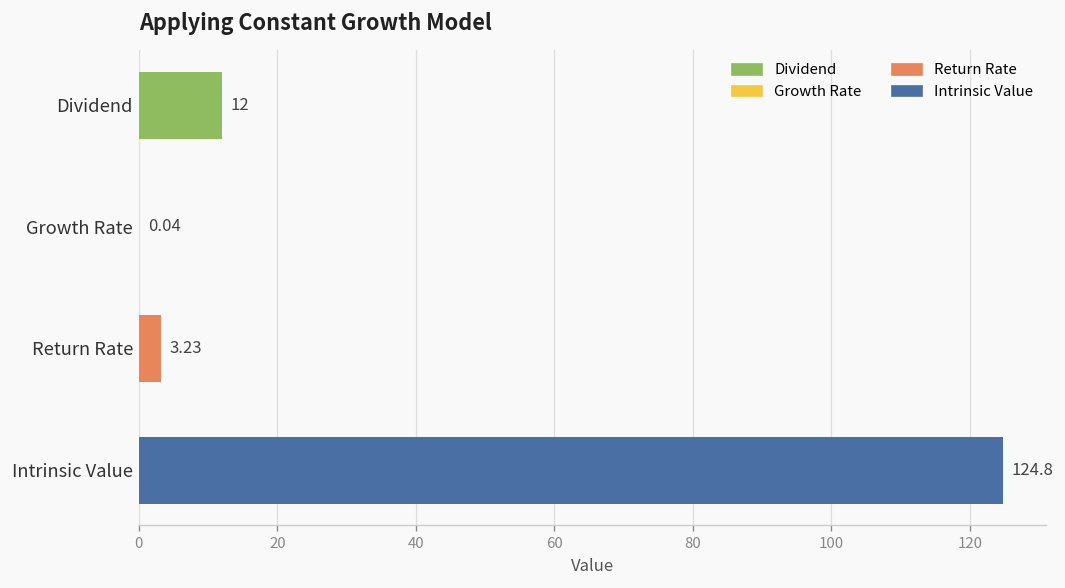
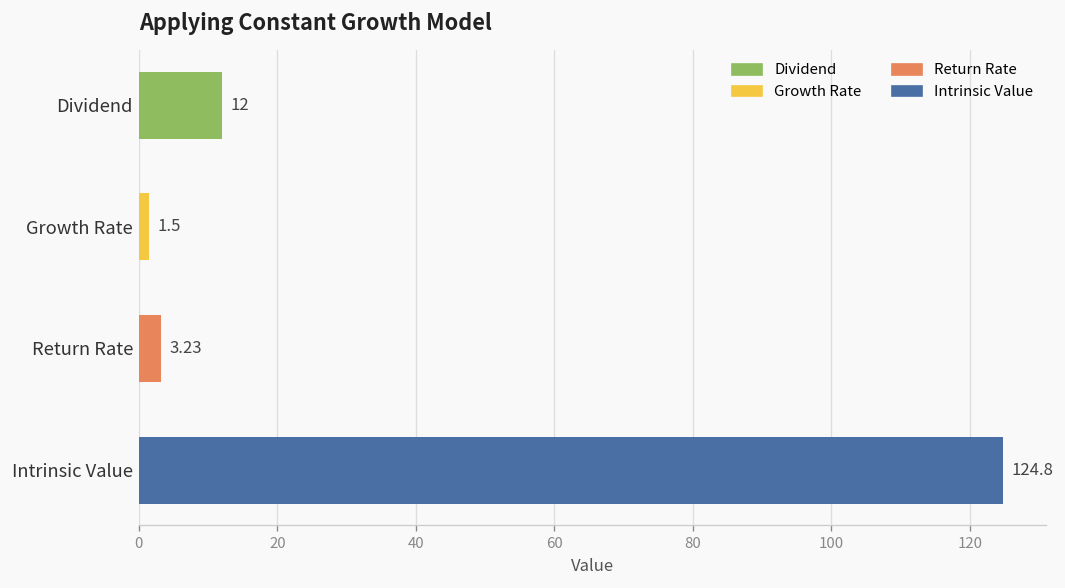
  {
    "Dividend": 12,
-   "Growth Rate": 0.04,
+   "Growth Rate": 1.5,
    "Return Rate": 3.23,
    "Intrinsic Value": 124.8
  }
